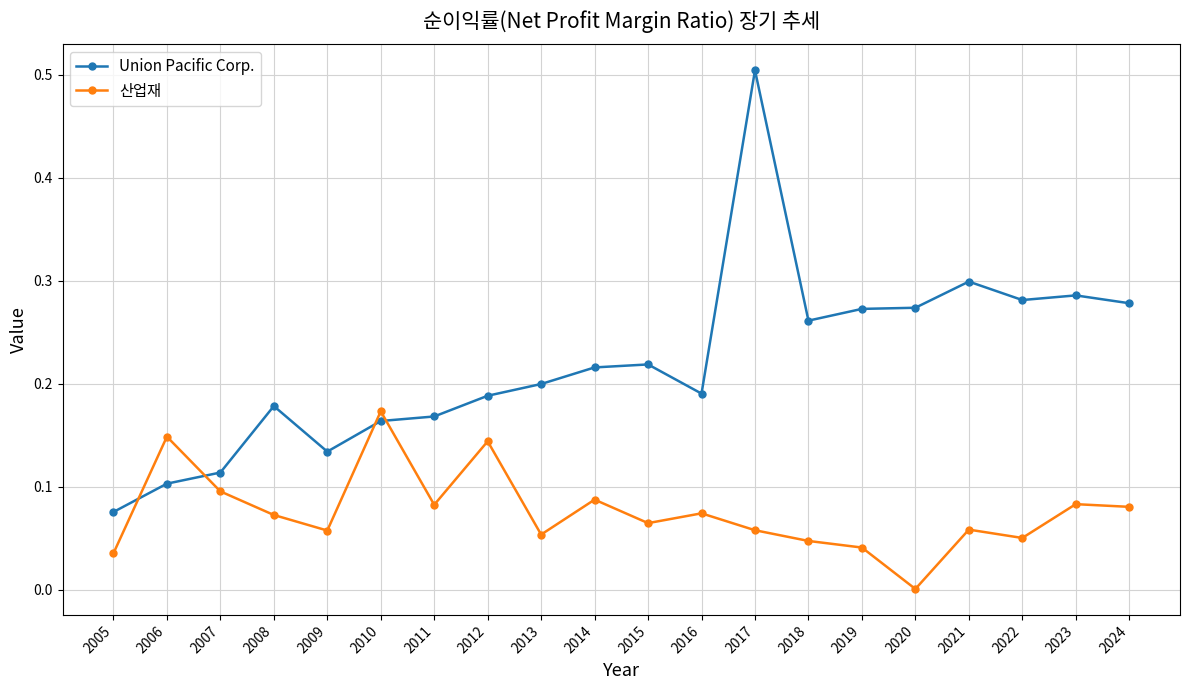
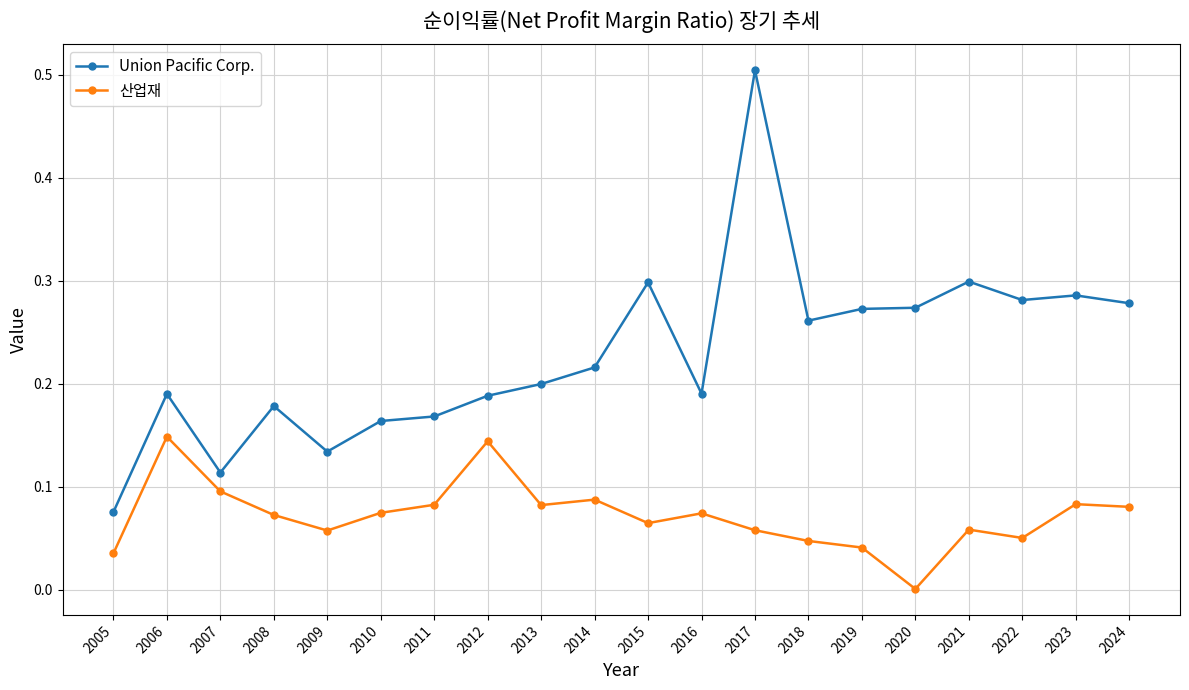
  {
    "Union Pacific Corp.": {
      "2005": 0.076,
-     "2006": 0.103,
+     "2006": 0.190,
      "2007": 0.114,
      "2008": 0.178,
      "2009": 0.134,
      "2010": 0.164,
      "2011": 0.168,
      "2012": 0.188,
      "2013": 0.200,
      "2014": 0.216,
-     "2015": 0.219,
+     "2015": 0.298,
      "2016": 0.191,
      "2017": 0.504,
      "2018": 0.261,
      "2019": 0.273,
      "2020": 0.274,
      "2021": 0.299,
      "2022": 0.281,
      "2023": 0.286,
      "2024": 0.278
    },
    "산업재": {
      "2005": 0.036,
      "2006": 0.149,
      "2007": 0.096,
      "2008": 0.073,
      "2009": 0.058,
-     "2010": 0.173,
+     "2010": 0.075,
      "2011": 0.083,
      "2012": 0.144,
-     "2013": 0.054,
+     "2013": 0.082,
      "2014": 0.088,
      "2015": 0.065,
      "2016": 0.074,
      "2017": 0.058,
      "2018": 0.048,
      "2019": 0.041,
      "2020": 0.001,
      "2021": 0.059,
      "2022": 0.050,
      "2023": 0.083,
      "2024": 0.081
    }
  }
